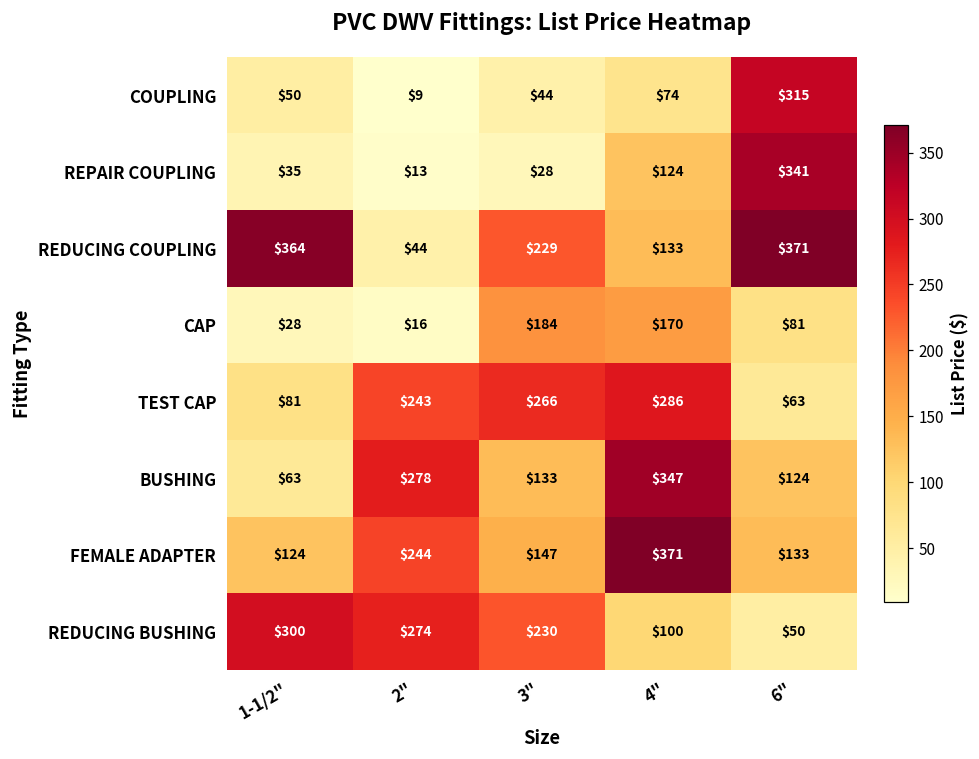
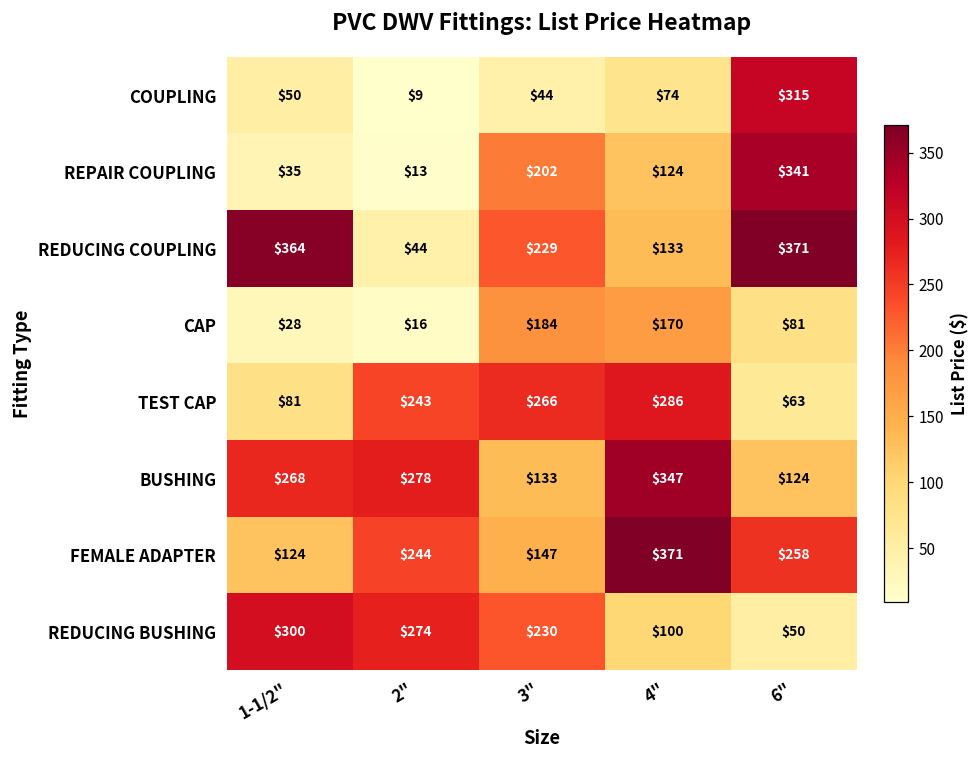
  {
    "COUPLING": {
      "1-1/2\"": "$50",
      "2\"": "$9",
      "3\"": "$44",
      "4\"": "$74",
      "6\"": "$315"
    },
    "REPAIR COUPLING": {
      "1-1/2\"": "$35",
      "2\"": "$13",
-     "3\"": "$28",
+     "3\"": "$202",
      "4\"": "$124",
      "6\"": "$341"
    },
    "REDUCING COUPLING": {
      "1-1/2\"": "$364",
      "2\"": "$44",
      "3\"": "$229",
      "4\"": "$133",
      "6\"": "$371"
    },
    "CAP": {
      "1-1/2\"": "$28",
      "2\"": "$16",
      "3\"": "$184",
      "4\"": "$170",
      "6\"": "$81"
    },
    "TEST CAP": {
      "1-1/2\"": "$81",
      "2\"": "$243",
      "3\"": "$266",
      "4\"": "$286",
      "6\"": "$63"
    },
    "BUSHING": {
-     "1-1/2\"": "$63",
+     "1-1/2\"": "$268",
      "2\"": "$278",
      "3\"": "$133",
      "4\"": "$347",
      "6\"": "$124"
    },
    "FEMALE ADAPTER": {
      "1-1/2\"": "$124",
      "2\"": "$244",
      "3\"": "$147",
      "4\"": "$371",
-     "6\"": "$133"
+     "6\"": "$258"
    },
    "REDUCING BUSHING": {
      "1-1/2\"": "$300",
      "2\"": "$274",
      "3\"": "$230",
      "4\"": "$100",
      "6\"": "$50"
    }
  }
